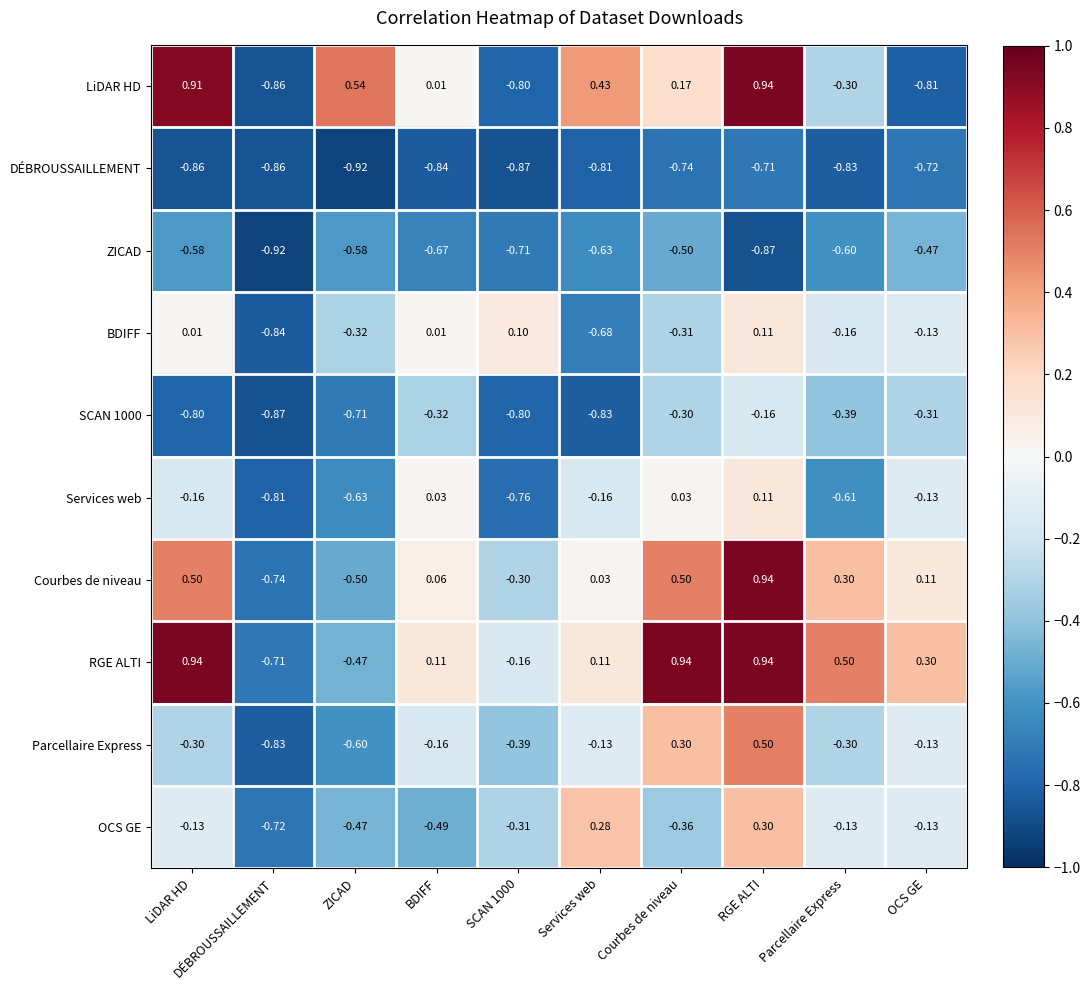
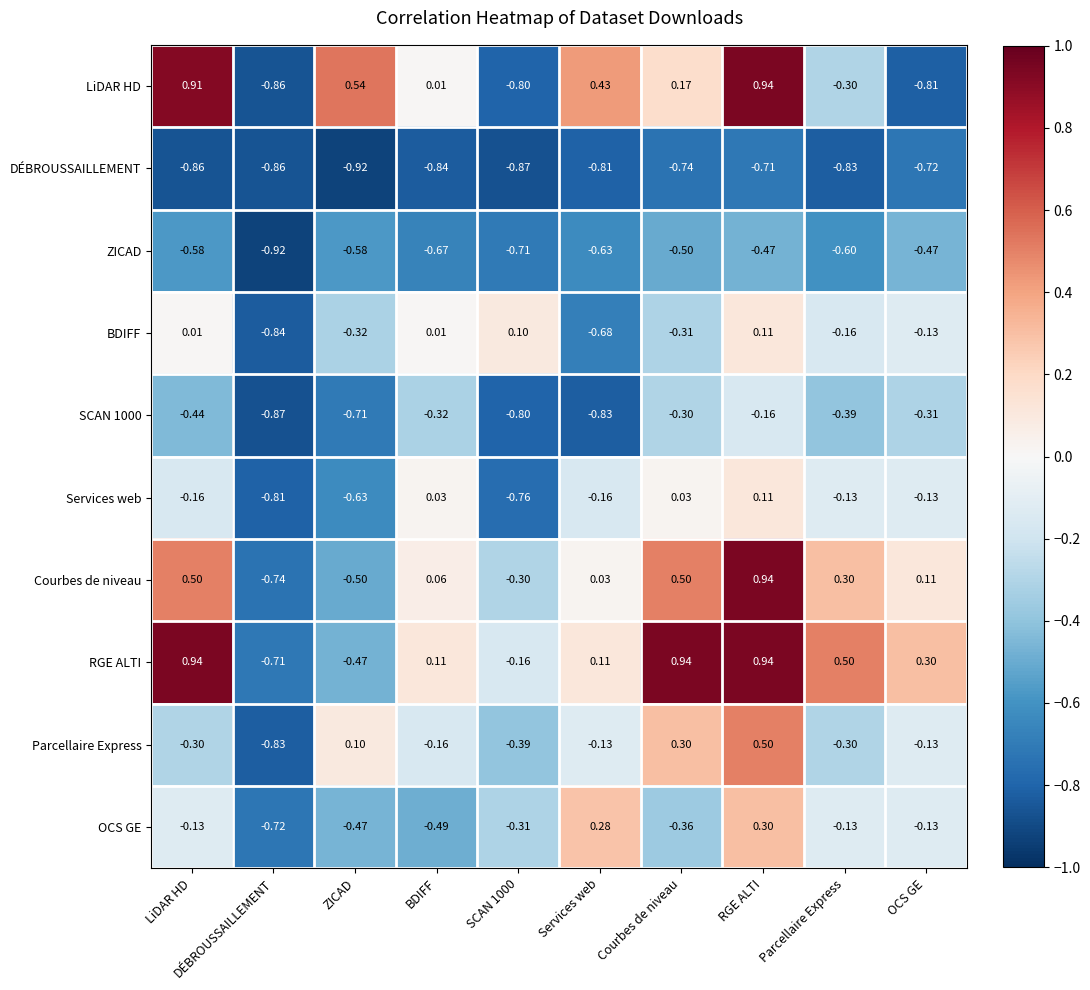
  {
    "LiDAR HD": {
      "LiDAR HD": 0.91,
      "DÉBROUSSAILLEMENT": -0.86,
      "ZICAD": 0.54,
      "BDIFF": 0.01,
      "SCAN 1000": -0.80,
      "Services web": 0.43,
      "Courbes de niveau": 0.17,
      "RGE ALTI": 0.94,
      "Parcellaire Express": -0.30,
      "OCS GE": -0.81
    },
    "DÉBROUSSAILLEMENT": {
      "LiDAR HD": -0.86,
      "DÉBROUSSAILLEMENT": -0.86,
      "ZICAD": -0.92,
      "BDIFF": -0.84,
      "SCAN 1000": -0.87,
      "Services web": -0.81,
      "Courbes de niveau": -0.74,
      "RGE ALTI": -0.71,
      "Parcellaire Express": -0.83,
      "OCS GE": -0.72
    },
    "ZICAD": {
      "LiDAR HD": -0.58,
      "DÉBROUSSAILLEMENT": -0.92,
      "ZICAD": -0.58,
      "BDIFF": -0.67,
      "SCAN 1000": -0.71,
      "Services web": -0.63,
      "Courbes de niveau": -0.50,
-     "RGE ALTI": -0.87,
+     "RGE ALTI": -0.47,
      "Parcellaire Express": -0.60,
      "OCS GE": -0.47
    },
    "BDIFF": {
      "LiDAR HD": 0.01,
      "DÉBROUSSAILLEMENT": -0.84,
      "ZICAD": -0.32,
      "BDIFF": 0.01,
      "SCAN 1000": 0.10,
      "Services web": -0.68,
      "Courbes de niveau": -0.31,
      "RGE ALTI": 0.11,
      "Parcellaire Express": -0.16,
      "OCS GE": -0.13
    },
    "SCAN 1000": {
-     "LiDAR HD": -0.80,
+     "LiDAR HD": -0.44,
      "DÉBROUSSAILLEMENT": -0.87,
      "ZICAD": -0.71,
      "BDIFF": -0.32,
      "SCAN 1000": -0.80,
      "Services web": -0.83,
      "Courbes de niveau": -0.30,
      "RGE ALTI": -0.16,
      "Parcellaire Express": -0.39,
      "OCS GE": -0.31
    },
    "Services web": {
      "LiDAR HD": -0.16,
      "DÉBROUSSAILLEMENT": -0.81,
      "ZICAD": -0.63,
      "BDIFF": 0.03,
      "SCAN 1000": -0.76,
      "Services web": -0.16,
      "Courbes de niveau": 0.03,
      "RGE ALTI": 0.11,
-     "Parcellaire Express": -0.61,
+     "Parcellaire Express": -0.13,
      "OCS GE": -0.13
    },
    "Courbes de niveau": {
      "LiDAR HD": 0.50,
      "DÉBROUSSAILLEMENT": -0.74,
      "ZICAD": -0.50,
      "BDIFF": 0.06,
      "SCAN 1000": -0.30,
      "Services web": 0.03,
      "Courbes de niveau": 0.50,
      "RGE ALTI": 0.94,
      "Parcellaire Express": 0.30,
      "OCS GE": 0.11
    },
    "RGE ALTI": {
      "LiDAR HD": 0.94,
      "DÉBROUSSAILLEMENT": -0.71,
      "ZICAD": -0.47,
      "BDIFF": 0.11,
      "SCAN 1000": -0.16,
      "Services web": 0.11,
      "Courbes de niveau": 0.94,
      "RGE ALTI": 0.94,
      "Parcellaire Express": 0.50,
      "OCS GE": 0.30
    },
    "Parcellaire Express": {
      "LiDAR HD": -0.30,
      "DÉBROUSSAILLEMENT": -0.83,
-     "ZICAD": -0.60,
+     "ZICAD": 0.10,
      "BDIFF": -0.16,
      "SCAN 1000": -0.39,
      "Services web": -0.13,
      "Courbes de niveau": 0.30,
      "RGE ALTI": 0.50,
      "Parcellaire Express": -0.30,
      "OCS GE": -0.13
    },
    "OCS GE": {
      "LiDAR HD": -0.13,
      "DÉBROUSSAILLEMENT": -0.72,
      "ZICAD": -0.47,
      "BDIFF": -0.49,
      "SCAN 1000": -0.31,
      "Services web": 0.28,
      "Courbes de niveau": -0.36,
      "RGE ALTI": 0.30,
      "Parcellaire Express": -0.13,
      "OCS GE": -0.13
    }
  }
